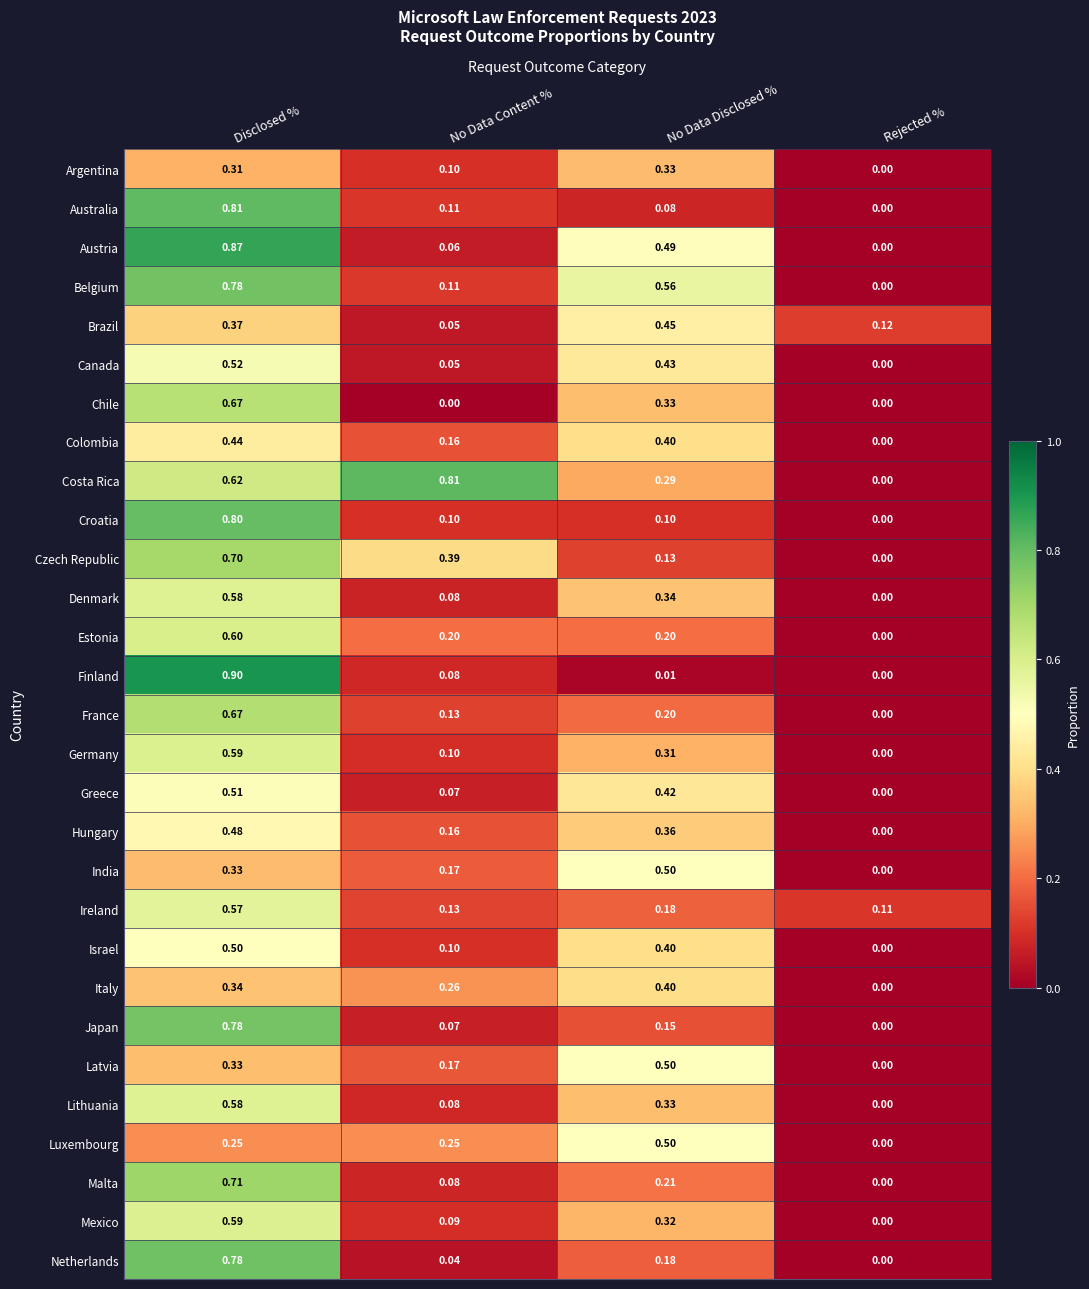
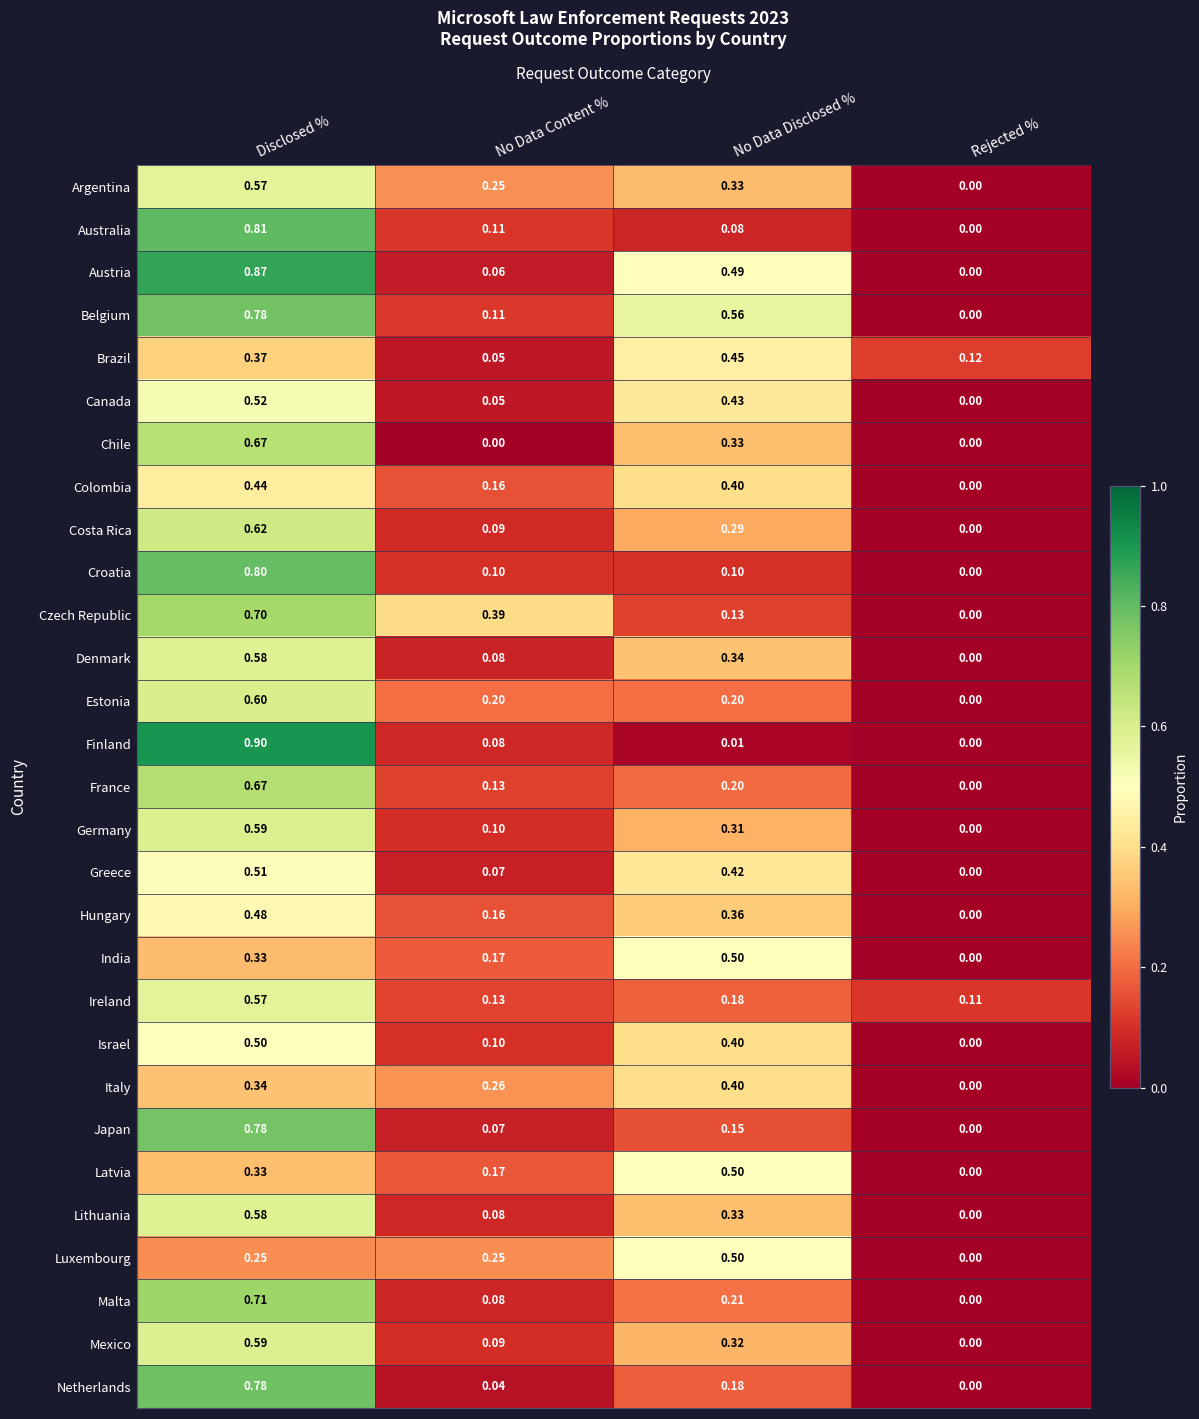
  {
    "Argentina": {
-     "Disclosed %": 0.31,
-     "No Data Content %": 0.10,
+     "Disclosed %": 0.57,
+     "No Data Content %": 0.25,
      "No Data Disclosed %": 0.33,
      "Rejected %": 0.00
    },
    "Australia": {
      "Disclosed %": 0.81,
      "No Data Content %": 0.11,
      "No Data Disclosed %": 0.08,
      "Rejected %": 0.00
    },
    "Austria": {
      "Disclosed %": 0.87,
      "No Data Content %": 0.06,
      "No Data Disclosed %": 0.49,
      "Rejected %": 0.00
    },
    "Belgium": {
      "Disclosed %": 0.78,
      "No Data Content %": 0.11,
      "No Data Disclosed %": 0.56,
      "Rejected %": 0.00
    },
    "Brazil": {
      "Disclosed %": 0.37,
      "No Data Content %": 0.05,
      "No Data Disclosed %": 0.45,
      "Rejected %": 0.12
    },
    "Canada": {
      "Disclosed %": 0.52,
      "No Data Content %": 0.05,
      "No Data Disclosed %": 0.43,
      "Rejected %": 0.00
    },
    "Chile": {
      "Disclosed %": 0.67,
      "No Data Content %": 0.00,
      "No Data Disclosed %": 0.33,
      "Rejected %": 0.00
    },
    "Colombia": {
      "Disclosed %": 0.44,
      "No Data Content %": 0.16,
      "No Data Disclosed %": 0.40,
      "Rejected %": 0.00
    },
    "Costa Rica": {
      "Disclosed %": 0.62,
-     "No Data Content %": 0.81,
+     "No Data Content %": 0.09,
      "No Data Disclosed %": 0.29,
      "Rejected %": 0.00
    },
    "Croatia": {
      "Disclosed %": 0.80,
      "No Data Content %": 0.10,
      "No Data Disclosed %": 0.10,
      "Rejected %": 0.00
    },
    "Czech Republic": {
      "Disclosed %": 0.70,
      "No Data Content %": 0.39,
      "No Data Disclosed %": 0.13,
      "Rejected %": 0.00
    },
    "Denmark": {
      "Disclosed %": 0.58,
      "No Data Content %": 0.08,
      "No Data Disclosed %": 0.34,
      "Rejected %": 0.00
    },
    "Estonia": {
      "Disclosed %": 0.60,
      "No Data Content %": 0.20,
      "No Data Disclosed %": 0.20,
      "Rejected %": 0.00
    },
    "Finland": {
      "Disclosed %": 0.90,
      "No Data Content %": 0.08,
      "No Data Disclosed %": 0.01,
      "Rejected %": 0.00
    },
    "France": {
      "Disclosed %": 0.67,
      "No Data Content %": 0.13,
      "No Data Disclosed %": 0.20,
      "Rejected %": 0.00
    },
    "Germany": {
      "Disclosed %": 0.59,
      "No Data Content %": 0.10,
      "No Data Disclosed %": 0.31,
      "Rejected %": 0.00
    },
    "Greece": {
      "Disclosed %": 0.51,
      "No Data Content %": 0.07,
      "No Data Disclosed %": 0.42,
      "Rejected %": 0.00
    },
    "Hungary": {
      "Disclosed %": 0.48,
      "No Data Content %": 0.16,
      "No Data Disclosed %": 0.36,
      "Rejected %": 0.00
    },
    "India": {
      "Disclosed %": 0.33,
      "No Data Content %": 0.17,
      "No Data Disclosed %": 0.50,
      "Rejected %": 0.00
    },
    "Ireland": {
      "Disclosed %": 0.57,
      "No Data Content %": 0.13,
      "No Data Disclosed %": 0.18,
      "Rejected %": 0.11
    },
    "Israel": {
      "Disclosed %": 0.50,
      "No Data Content %": 0.10,
      "No Data Disclosed %": 0.40,
      "Rejected %": 0.00
    },
    "Italy": {
      "Disclosed %": 0.34,
      "No Data Content %": 0.26,
      "No Data Disclosed %": 0.40,
      "Rejected %": 0.00
    },
    "Japan": {
      "Disclosed %": 0.78,
      "No Data Content %": 0.07,
      "No Data Disclosed %": 0.15,
      "Rejected %": 0.00
    },
    "Latvia": {
      "Disclosed %": 0.33,
      "No Data Content %": 0.17,
      "No Data Disclosed %": 0.50,
      "Rejected %": 0.00
    },
    "Lithuania": {
      "Disclosed %": 0.58,
      "No Data Content %": 0.08,
      "No Data Disclosed %": 0.33,
      "Rejected %": 0.00
    },
    "Luxembourg": {
      "Disclosed %": 0.25,
      "No Data Content %": 0.25,
      "No Data Disclosed %": 0.50,
      "Rejected %": 0.00
    },
    "Malta": {
      "Disclosed %": 0.71,
      "No Data Content %": 0.08,
      "No Data Disclosed %": 0.21,
      "Rejected %": 0.00
    },
    "Mexico": {
      "Disclosed %": 0.59,
      "No Data Content %": 0.09,
      "No Data Disclosed %": 0.32,
      "Rejected %": 0.00
    },
    "Netherlands": {
      "Disclosed %": 0.78,
      "No Data Content %": 0.04,
      "No Data Disclosed %": 0.18,
      "Rejected %": 0.00
    }
  }
